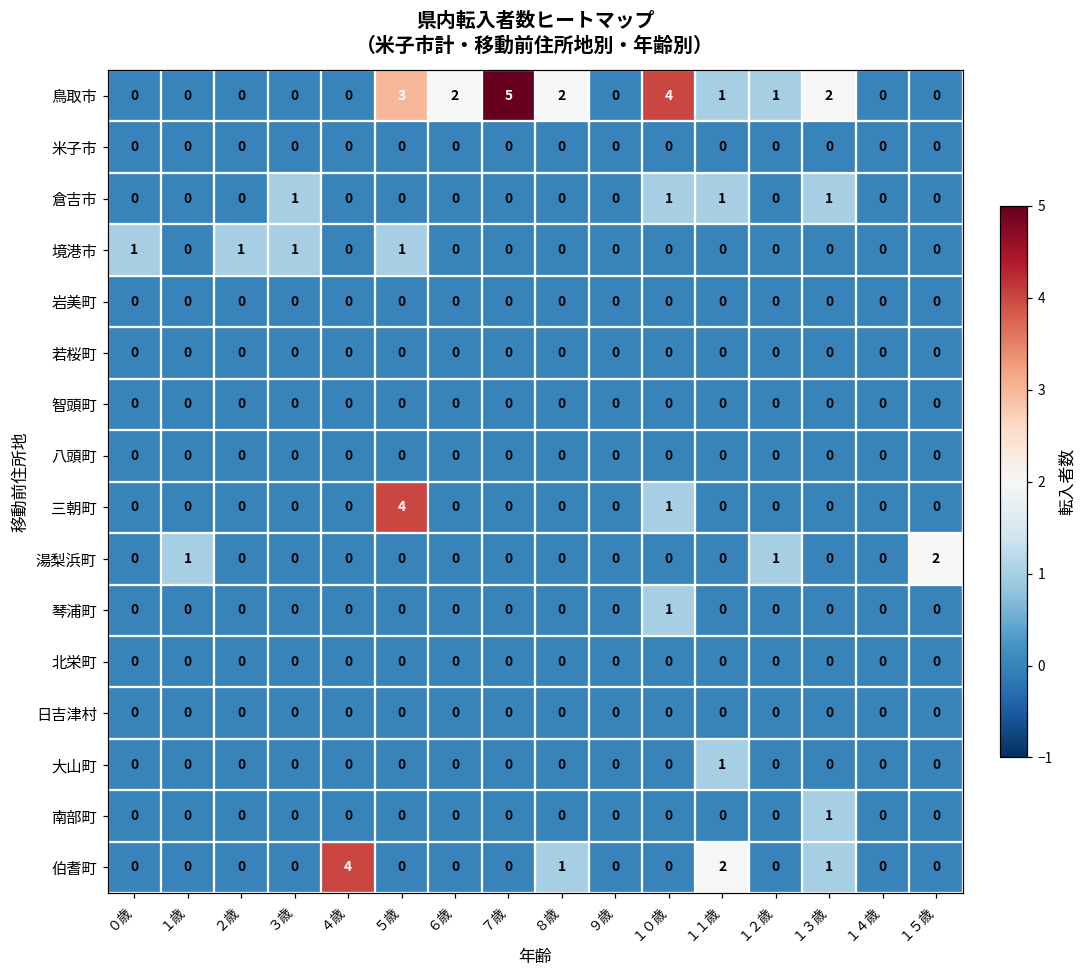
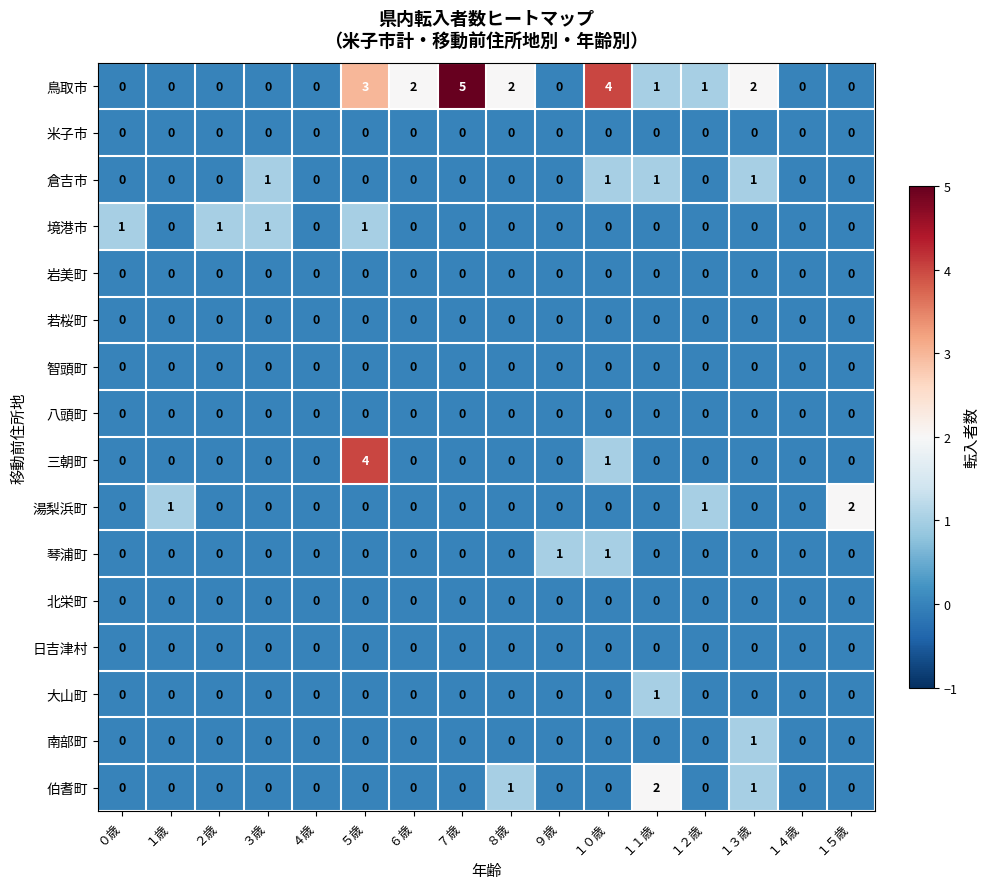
  {
    "琴浦町": {
      "０歳": 0,
      "１歳": 0,
      "２歳": 0,
      "３歳": 0,
      "４歳": 0,
      "５歳": 0,
      "６歳": 0,
      "７歳": 0,
      "８歳": 0,
-     "９歳": 0,
+     "９歳": 1,
      "１０歳": 1,
      "１１歳": 0,
      "１２歳": 0,
      "１３歳": 0,
      "１４歳": 0,
      "１５歳": 0
    },
    "伯耆町": {
      "０歳": 0,
      "１歳": 0,
      "２歳": 0,
      "３歳": 0,
-     "４歳": 4,
+     "４歳": 0,
      "５歳": 0,
      "６歳": 0,
      "７歳": 0,
      "８歳": 1,
      "９歳": 0,
      "１０歳": 0,
      "１１歳": 2,
      "１２歳": 0,
      "１３歳": 1,
      "１４歳": 0,
      "１５歳": 0
    }
  }
